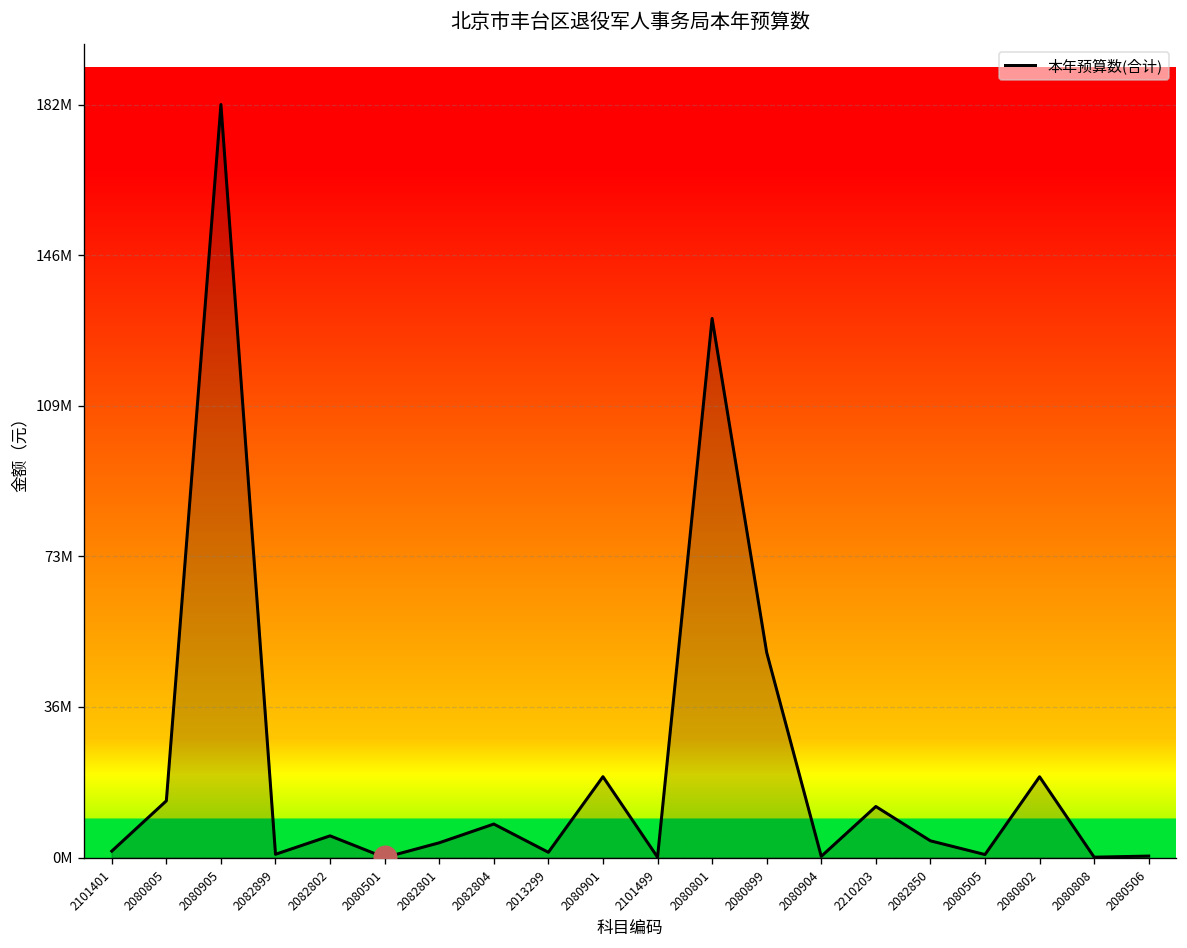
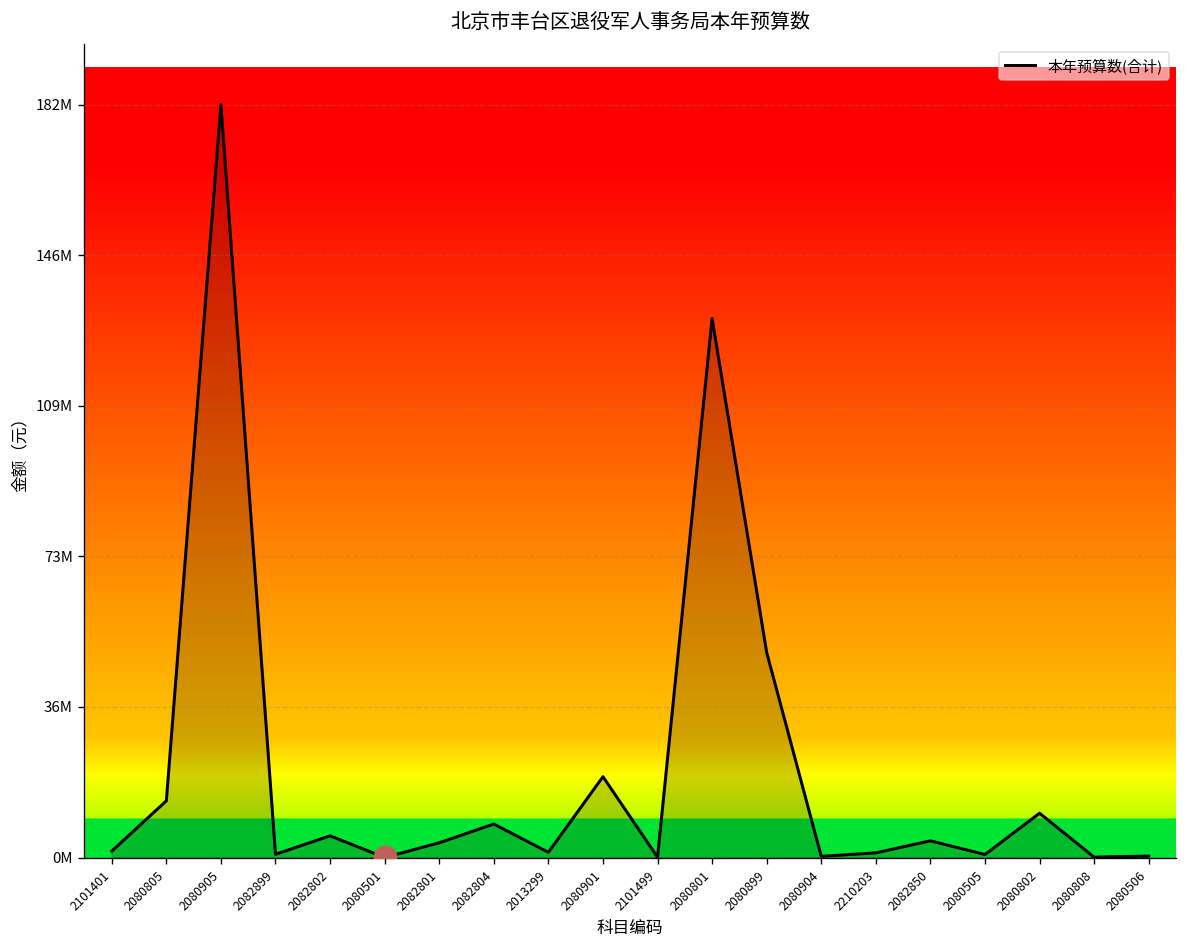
  {
    "本年预算数(合计)": {
      "2101401": 2000000,
      "2080805": 14000000,
      "2080905": 182000000,
      "2082899": 1000000,
      "2082802": 5000000,
      "2082801": 4000000,
      "2082804": 8000000,
      "2013299": 1000000,
      "2080901": 20000000,
      "2101499": 0,
      "2080801": 130000000,
      "2080899": 50000000,
      "2080904": 0,
-     "2210203": 12000000,
+     "2210203": 1000000,
      "2082850": 4000000,
      "2080505": 1000000,
-     "2080802": 20000000,
+     "2080802": 11000000,
      "2080808": 0,
      "2080506": 0
    }
  }
